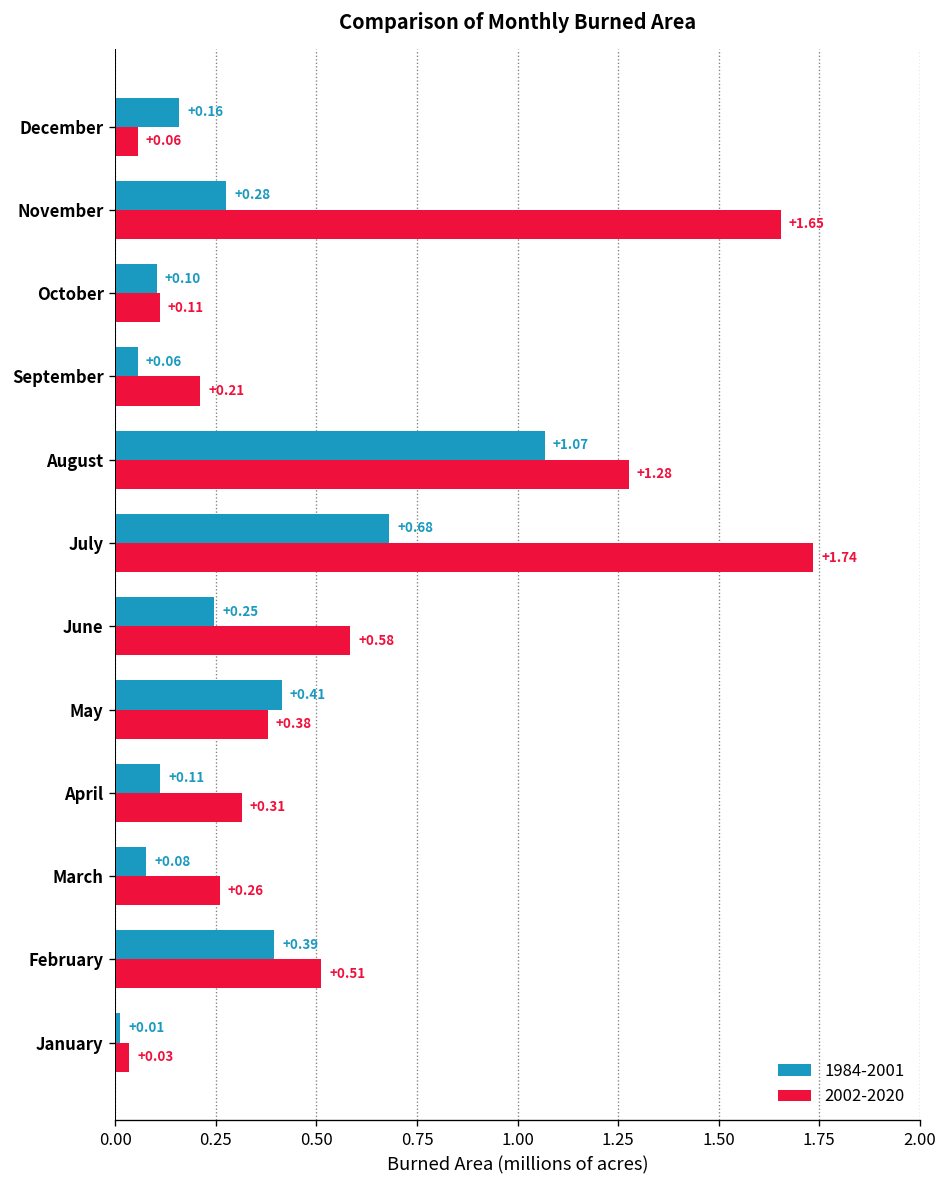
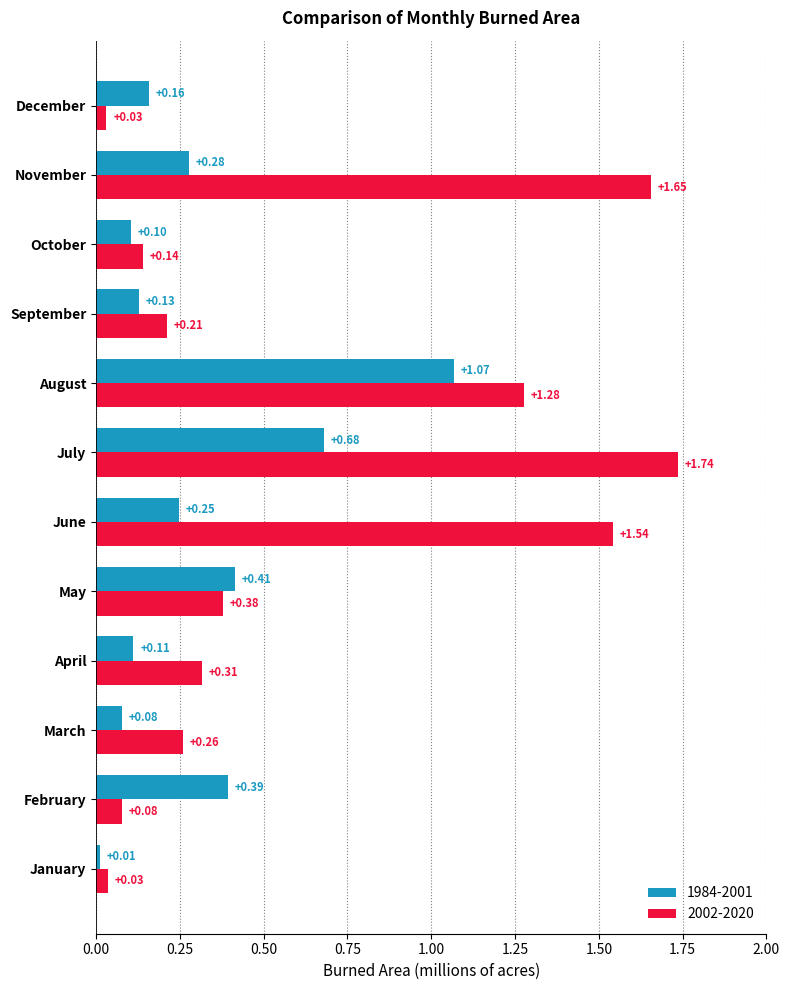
  {
    "1984-2001": {
      "December": "+0.16",
      "November": "+0.28",
      "October": "+0.10",
-     "September": "+0.06",
+     "September": "+0.13",
      "August": "+1.07",
      "July": "+0.68",
      "June": "+0.25",
      "May": "+0.41",
      "April": "+0.11",
      "March": "+0.08",
      "February": "+0.39",
      "January": "+0.01"
    },
    "2002-2020": {
-     "December": "+0.06",
+     "December": "+0.03",
      "November": "+1.65",
-     "October": "+0.11",
+     "October": "+0.14",
      "September": "+0.21",
      "August": "+1.28",
      "July": "+1.74",
-     "June": "+0.58",
+     "June": "+1.54",
      "May": "+0.38",
      "April": "+0.31",
      "March": "+0.26",
-     "February": "+0.51",
+     "February": "+0.08",
      "January": "+0.03"
    }
  }
